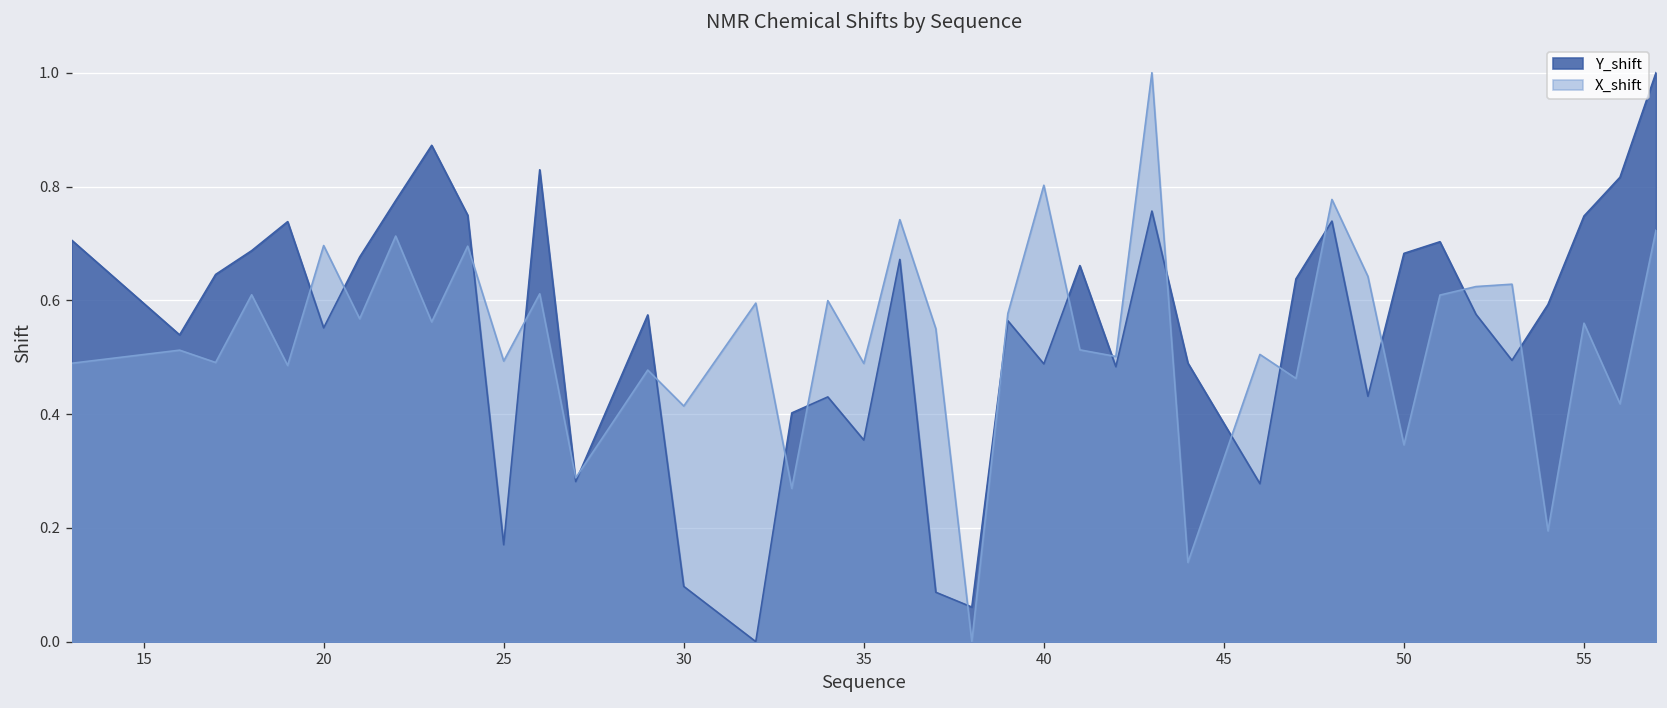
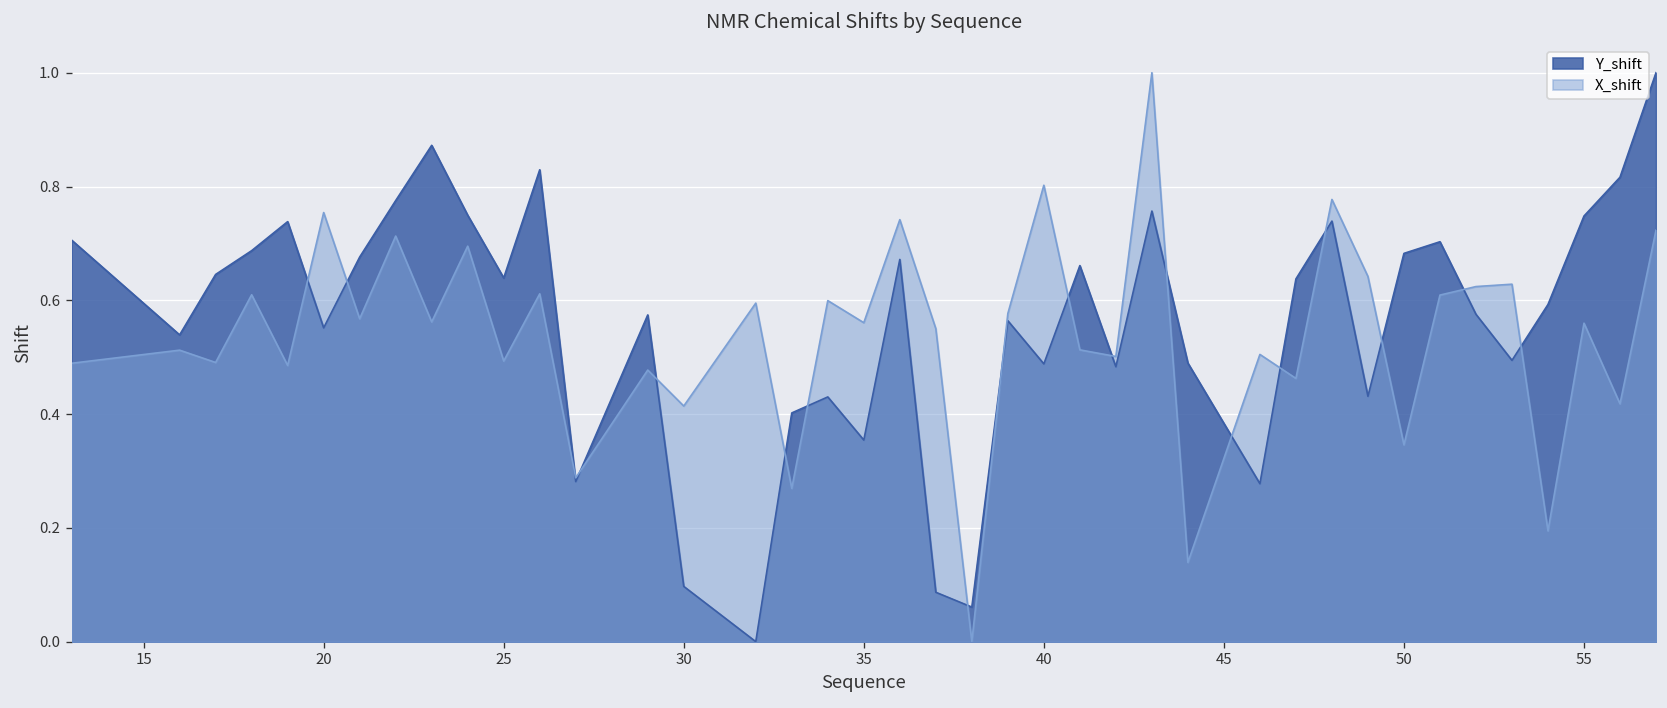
  {
    "Y_shift": {
      "20": 0.55,
-     "25": 0.17,
+     "25": 0.64,
      "30": 0.10,
      "35": 0.35,
      "40": 0.49,
      "50": 0.68,
      "55": 0.75
    },
    "X_shift": {
-     "20": 0.70,
+     "20": 0.75,
      "25": 0.49,
      "30": 0.41,
-     "35": 0.49,
+     "35": 0.56,
      "40": 0.80,
      "50": 0.35,
      "55": 0.56
    }
  }
